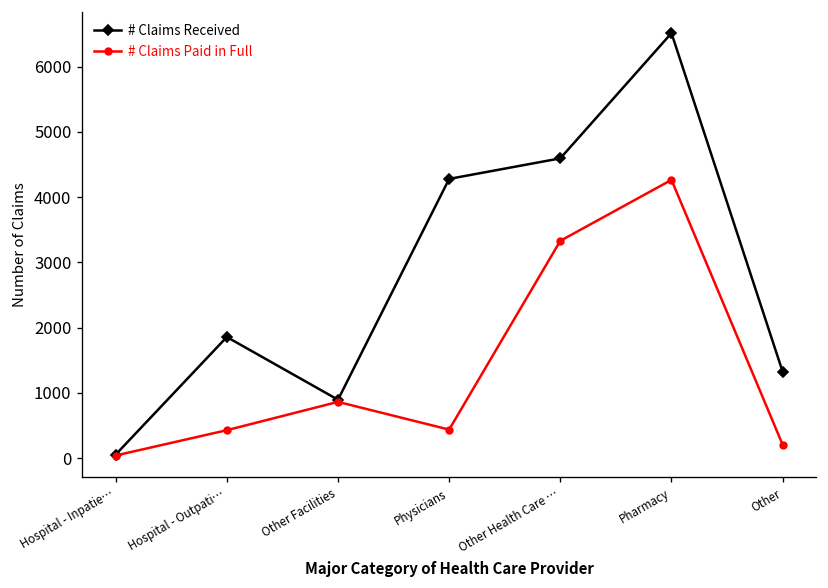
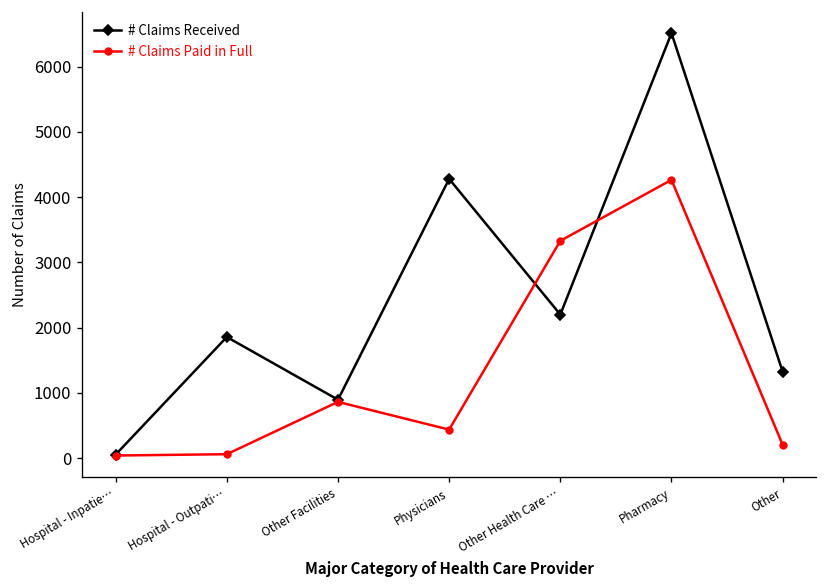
  {
    "# Claims Received": {
      "Hospital - Outpati…": 1900,
      "Physicians": 4300,
-     "Other Health Care …": 4600,
+     "Other Health Care …": 2200,
      "Pharmacy": 6500,
      "Other": 1300
    },
    "# Claims Paid in Full": {
-     "Hospital - Outpati…": 400,
+     "Hospital - Outpati…": 100,
      "Physicians": 400,
      "Other Health Care …": 3300,
      "Pharmacy": 4300,
      "Other": 200
    }
  }
